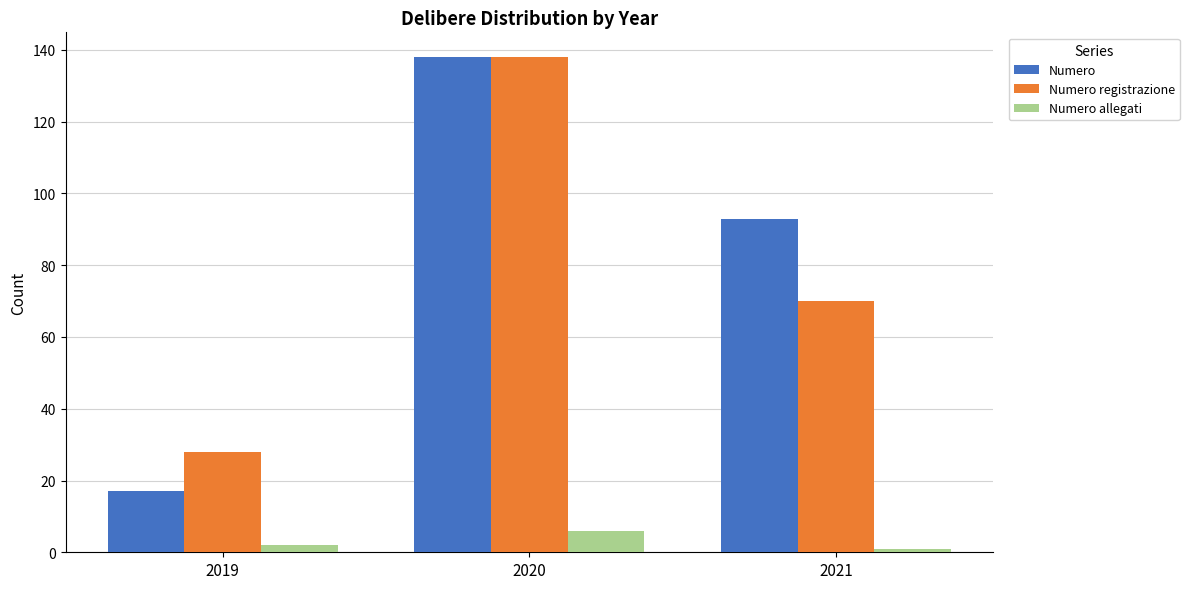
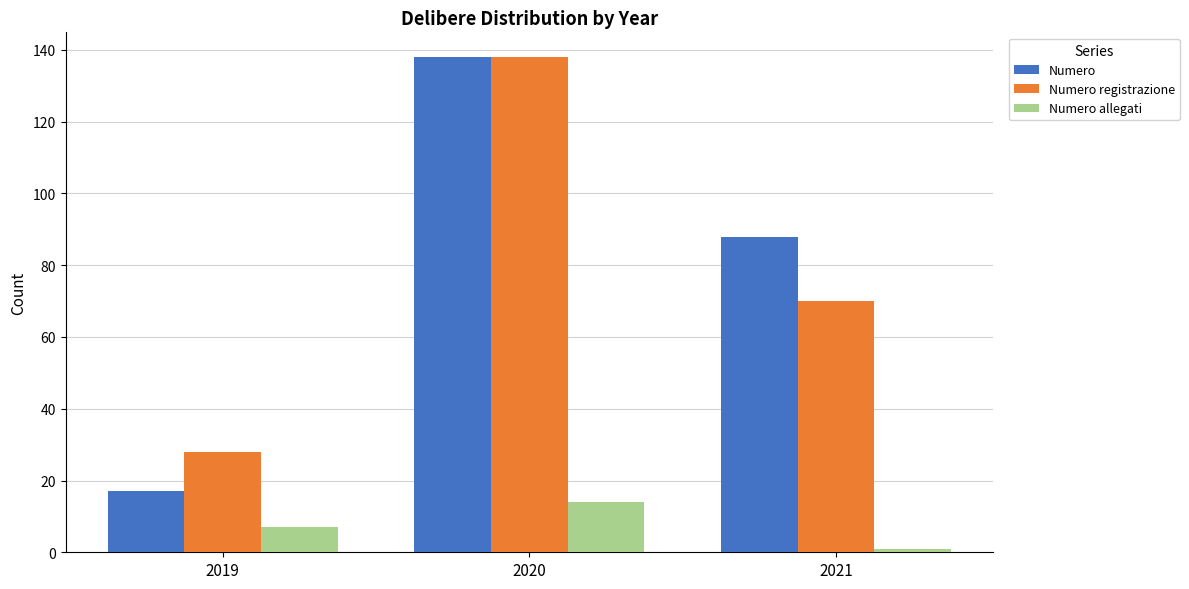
  {
    "Numero": {
      "2019": 17,
      "2020": 138,
-     "2021": 93
+     "2021": 88
    },
    "Numero registrazione": {
      "2019": 28,
      "2020": 138,
      "2021": 70
    },
    "Numero allegati": {
-     "2019": 2,
-     "2020": 6,
+     "2019": 7,
+     "2020": 14,
      "2021": 1
    }
  }
